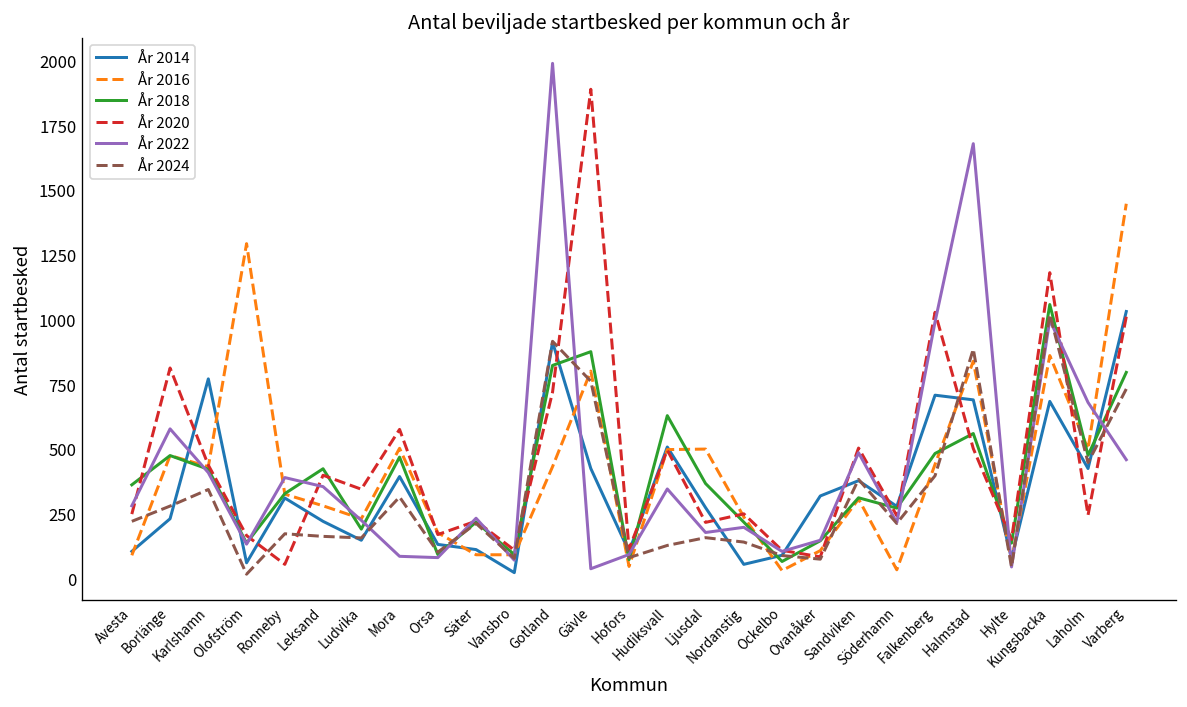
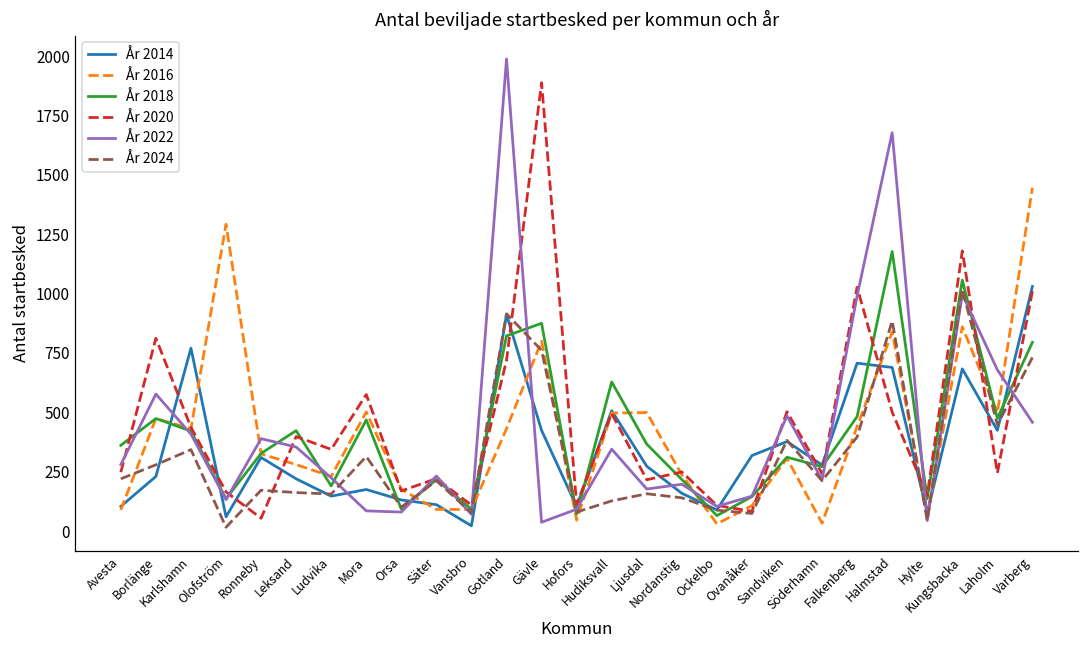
  {
    "År 2014": {
      "Avesta": 100,
      "Borlänge": 230,
      "Karlshamn": 770,
      "Olofström": 60,
      "Ronneby": 310,
      "Leksand": 220,
-     "Mora": 390,
+     "Mora": 180,
      "Orsa": 130,
      "Säter": 110,
      "Vansbro": 20,
      "Gävle": 420,
      "Ljusdal": 270,
-     "Nordanstig": 50,
+     "Nordanstig": 160,
      "Ovanåker": 320,
      "Falkenberg": 710,
      "Halmstad": 690,
      "Kungsbacka": 680,
      "Laholm": 420,
      "Varberg": 1030
    },
    "År 2016": {
      "Avesta": 90,
      "Olofström": 1290,
      "Leksand": 280,
      "Mora": 500,
      "Säter": 90,
      "Gotland": 430,
      "Gävle": 800,
      "Hofors": 50,
      "Ljusdal": 500,
      "Nordanstig": 240,
      "Ockelbo": 30,
      "Ovanåker": 110,
      "Söderhamn": 30,
      "Falkenberg": 440,
      "Halmstad": 840,
      "Kungsbacka": 860,
      "Laholm": 500,
      "Varberg": 1450
    },
    "År 2018": {
      "Avesta": 360,
      "Leksand": 420,
      "Ludvika": 190,
      "Mora": 470,
      "Gotland": 820,
      "Gävle": 880,
      "Hudiksvall": 630,
      "Ljusdal": 370,
      "Nordanstig": 220,
      "Ockelbo": 70,
      "Falkenberg": 480,
-     "Halmstad": 560,
+     "Halmstad": 1180,
      "Hylte": 140,
      "Kungsbacka": 1060,
      "Laholm": 480,
      "Varberg": 800
    },
    "År 2020": {
      "Avesta": 250,
      "Borlänge": 810,
      "Olofström": 170,
      "Ronneby": 50,
      "Leksand": 400,
      "Ludvika": 340,
      "Mora": 580,
      "Vansbro": 110,
      "Gotland": 720,
      "Gävle": 1890,
      "Ljusdal": 220,
      "Nordanstig": 250,
      "Sandviken": 500,
      "Söderhamn": 240,
      "Falkenberg": 1030,
      "Halmstad": 500,
      "Hylte": 150,
      "Kungsbacka": 1180,
      "Laholm": 240,
      "Varberg": 1010
    },
    "År 2022": {
      "Avesta": 280,
      "Borlänge": 580,
      "Karlshamn": 410,
      "Ronneby": 390,
      "Leksand": 350,
      "Mora": 90,
      "Orsa": 80,
      "Gotland": 1990,
      "Gävle": 40,
      "Hudiksvall": 350,
      "Ljusdal": 180,
      "Nordanstig": 200,
      "Sandviken": 490,
      "Falkenberg": 990,
      "Halmstad": 1680,
      "Kungsbacka": 1000,
      "Laholm": 680,
      "Varberg": 460
    },
    "År 2024": {
      "Avesta": 220,
      "Borlänge": 280,
      "Karlshamn": 340,
      "Olofström": 20,
      "Ronneby": 170,
      "Leksand": 160,
      "Mora": 310,
      "Gävle": 760,
      "Hudiksvall": 130,
      "Ljusdal": 160,
      "Nordanstig": 140,
      "Falkenberg": 400,
      "Halmstad": 890,
      "Kungsbacka": 1020,
      "Laholm": 450,
      "Varberg": 730
    }
  }
